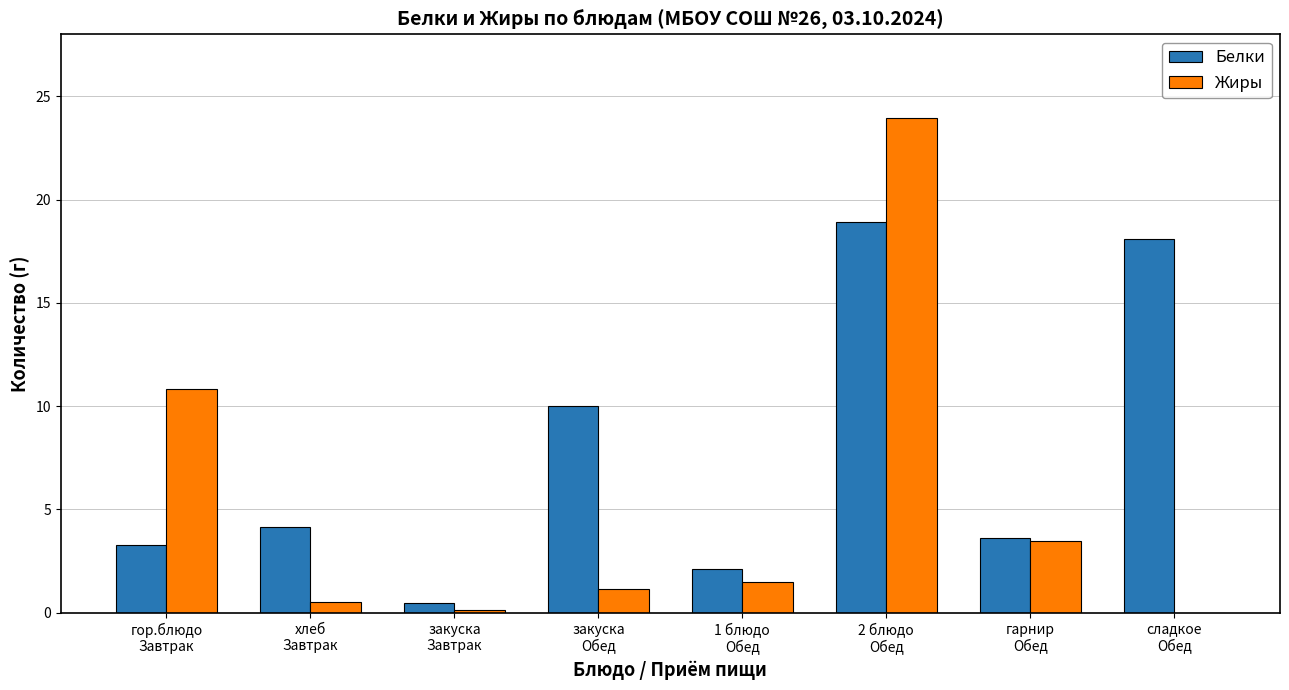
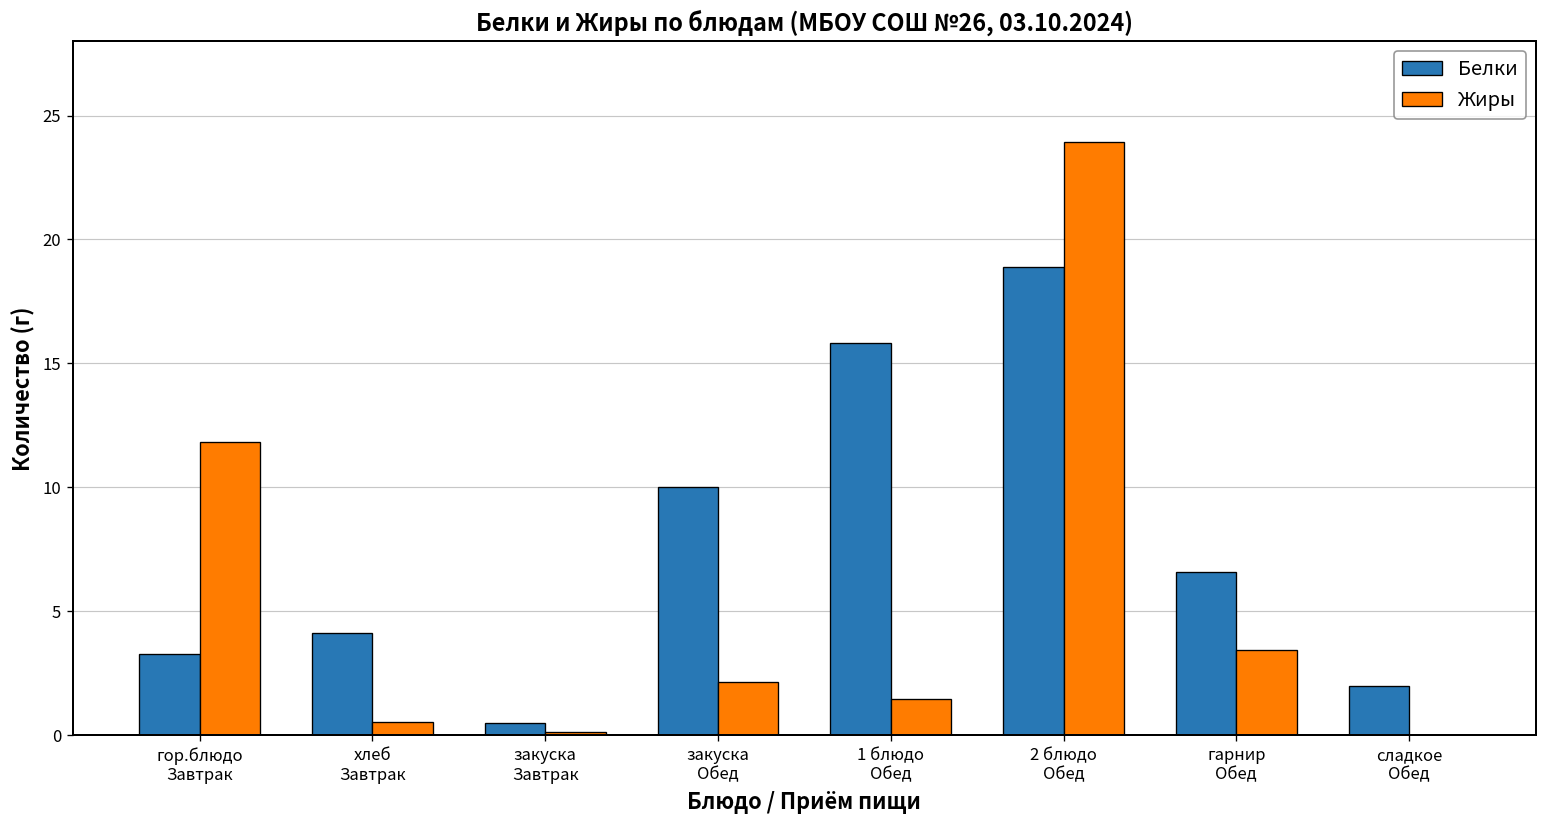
  {
    "Белки": {
      "гор.блюдо Завтрак": 3.3,
      "хлеб Завтрак": 4.1,
      "закуска Завтрак": 0.5,
      "закуска Обед": 10.0,
-     "1 блюдо Обед": 2.1,
+     "1 блюдо Обед": 15.8,
      "2 блюдо Обед": 18.9,
-     "гарнир Обед": 3.6,
-     "сладкое Обед": 18.1
+     "гарнир Обед": 6.6,
+     "сладкое Обед": 2.0
    },
    "Жиры": {
-     "гор.блюдо Завтрак": 10.9,
+     "гор.блюдо Завтрак": 11.8,
      "хлеб Завтрак": 0.5,
-     "закуска Обед": 1.1,
+     "закуска Обед": 2.1,
      "1 блюдо Обед": 1.5,
      "2 блюдо Обед": 23.9,
      "гарнир Обед": 3.5,
      "сладкое Обед": 0.0
    }
  }
